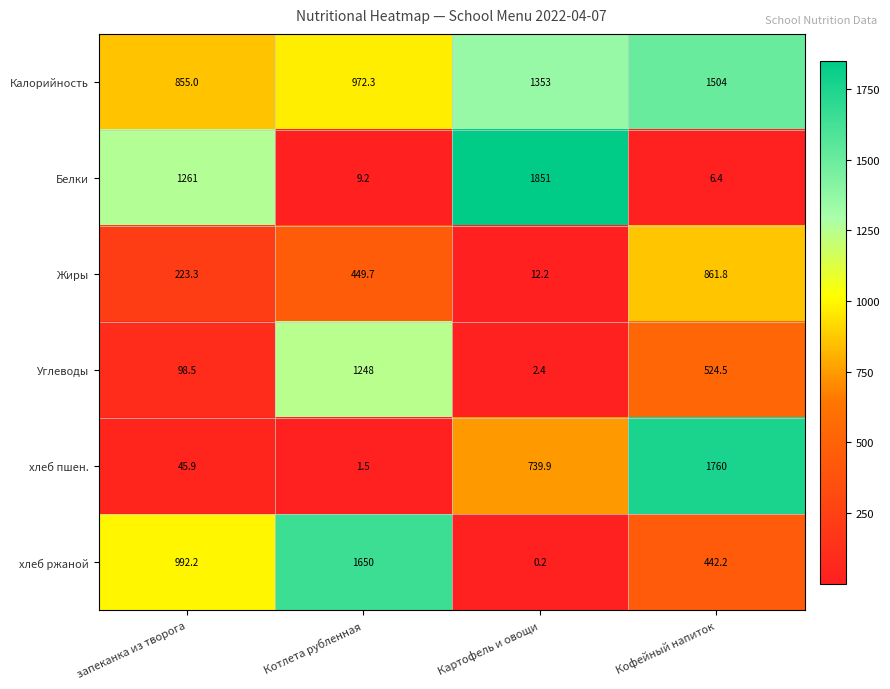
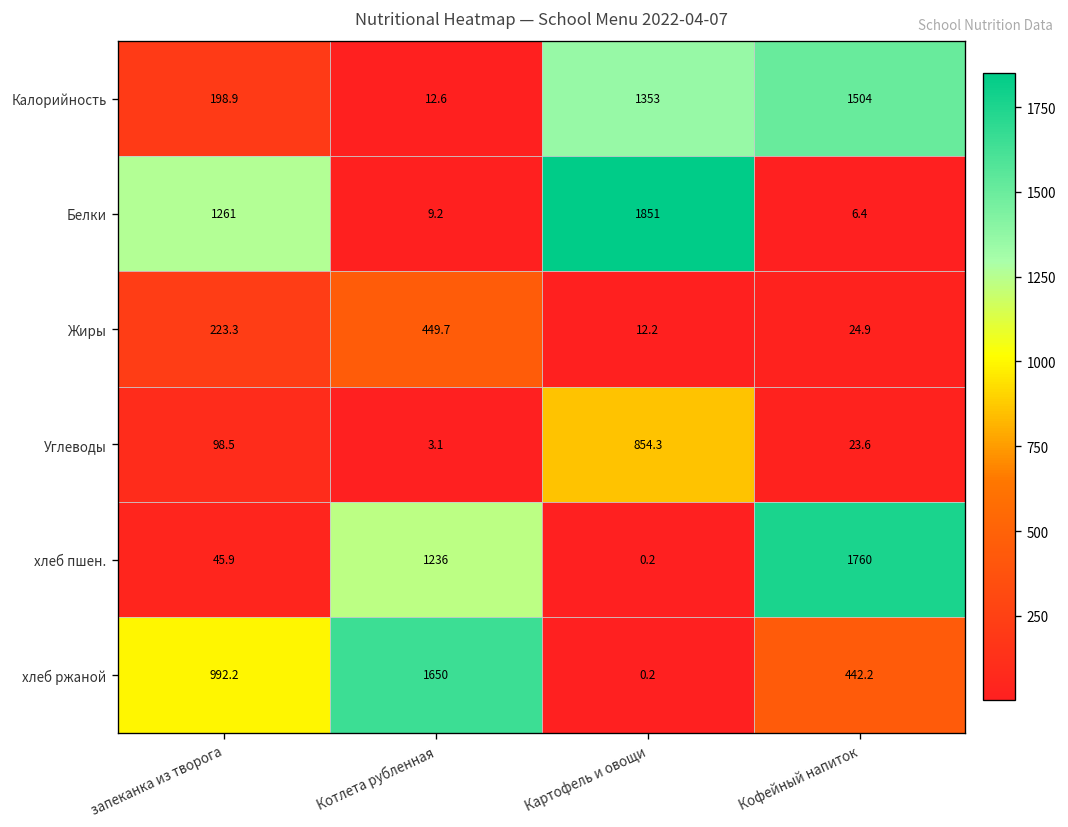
  {
    "Калорийность": {
-     "запеканка из творога": 855.0,
-     "Котлета рубленная": 972.3,
+     "запеканка из творога": 198.9,
+     "Котлета рубленная": 12.6,
      "Картофель и овощи": 1353,
      "Кофейный напиток": 1504
    },
    "Белки": {
      "запеканка из творога": 1261,
      "Котлета рубленная": 9.2,
      "Картофель и овощи": 1851,
      "Кофейный напиток": 6.4
    },
    "Жиры": {
      "запеканка из творога": 223.3,
      "Котлета рубленная": 449.7,
      "Картофель и овощи": 12.2,
-     "Кофейный напиток": 861.8
+     "Кофейный напиток": 24.9
    },
    "Углеводы": {
      "запеканка из творога": 98.5,
-     "Котлета рубленная": 1248,
-     "Картофель и овощи": 2.4,
-     "Кофейный напиток": 524.5
+     "Котлета рубленная": 3.1,
+     "Картофель и овощи": 854.3,
+     "Кофейный напиток": 23.6
    },
    "хлеб пшен.": {
      "запеканка из творога": 45.9,
-     "Котлета рубленная": 1.5,
-     "Картофель и овощи": 739.9,
+     "Котлета рубленная": 1236,
+     "Картофель и овощи": 0.2,
      "Кофейный напиток": 1760
    },
    "хлеб ржаной": {
      "запеканка из творога": 992.2,
      "Котлета рубленная": 1650,
      "Картофель и овощи": 0.2,
      "Кофейный напиток": 442.2
    }
  }
